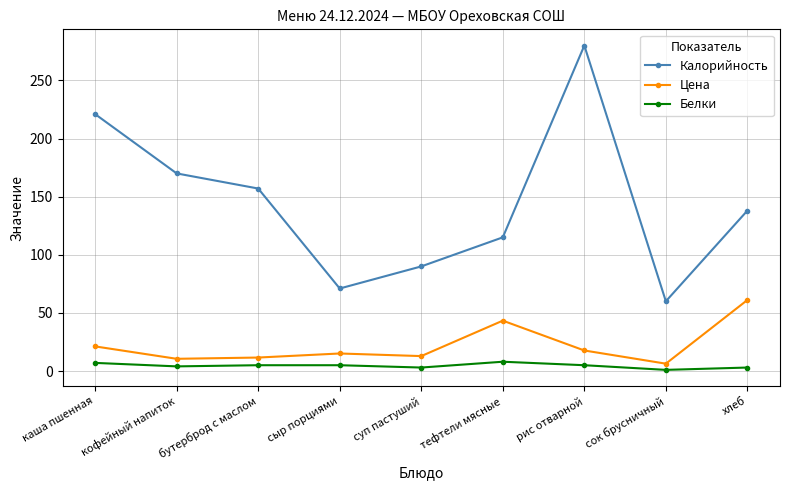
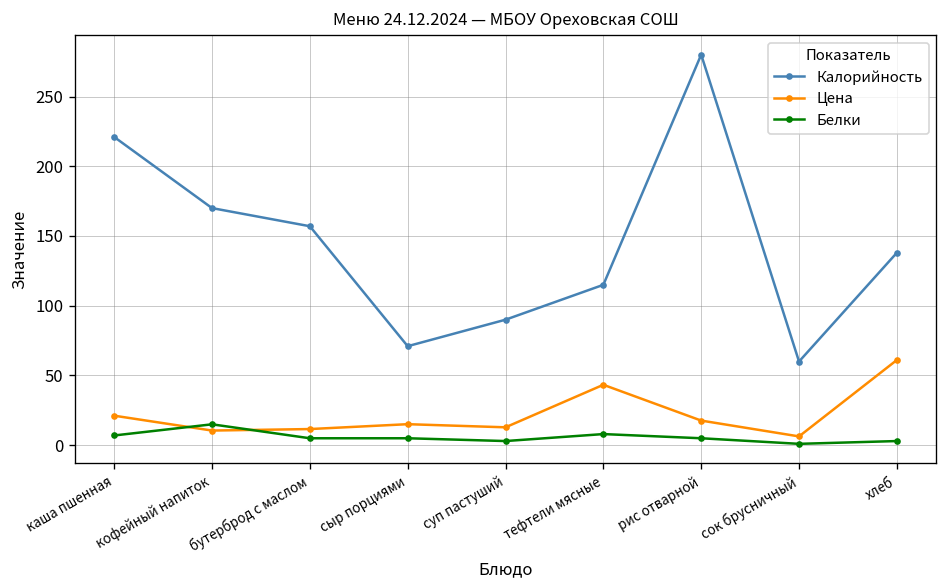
  {
    "Калорийность": {
      "каша пшенная": 221,
      "кофейный напиток": 170,
      "бутерброд с маслом": 157,
      "сыр порциями": 71,
      "суп пастуший": 90,
      "тефтели мясные": 115,
      "рис отварной": 280,
      "сок брусничный": 60,
      "хлеб": 138
    },
    "Цена": {
      "каша пшенная": 21,
      "кофейный напиток": 11,
      "бутерброд с маслом": 12,
      "сыр порциями": 15,
      "суп пастуший": 13,
      "тефтели мясные": 43,
      "рис отварной": 18,
      "сок брусничный": 6,
      "хлеб": 61
    },
    "Белки": {
      "каша пшенная": 7,
-     "кофейный напиток": 4,
+     "кофейный напиток": 15,
      "бутерброд с маслом": 5,
      "сыр порциями": 5,
      "суп пастуший": 3,
      "тефтели мясные": 8,
      "рис отварной": 5,
      "сок брусничный": 1,
      "хлеб": 3
    }
  }
